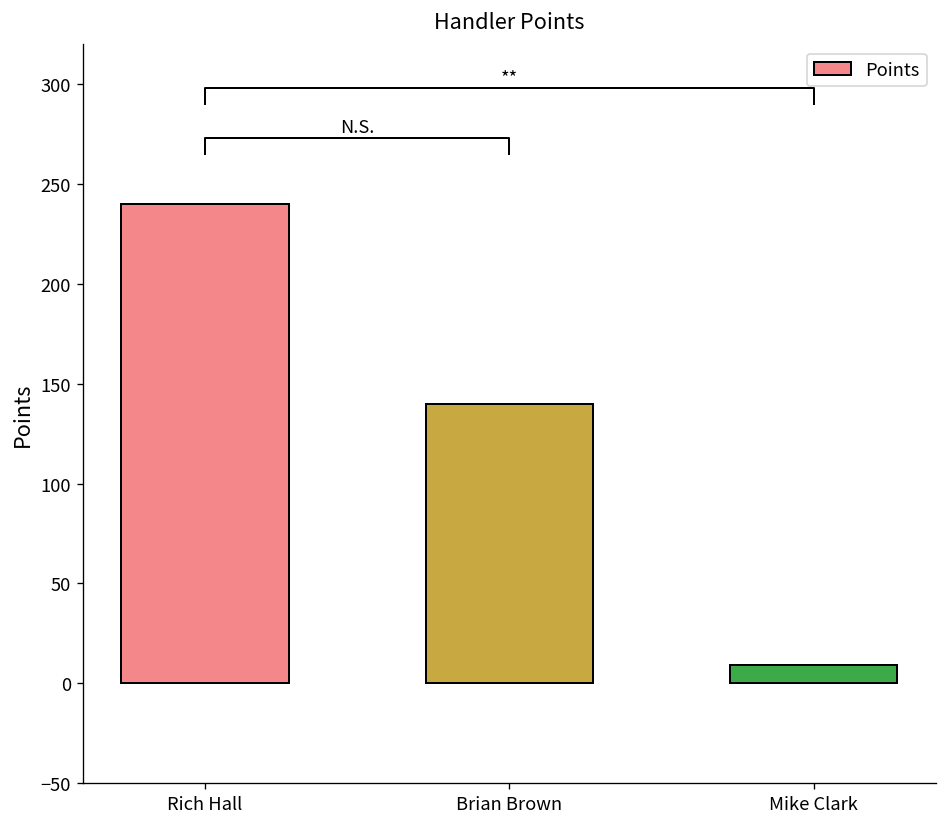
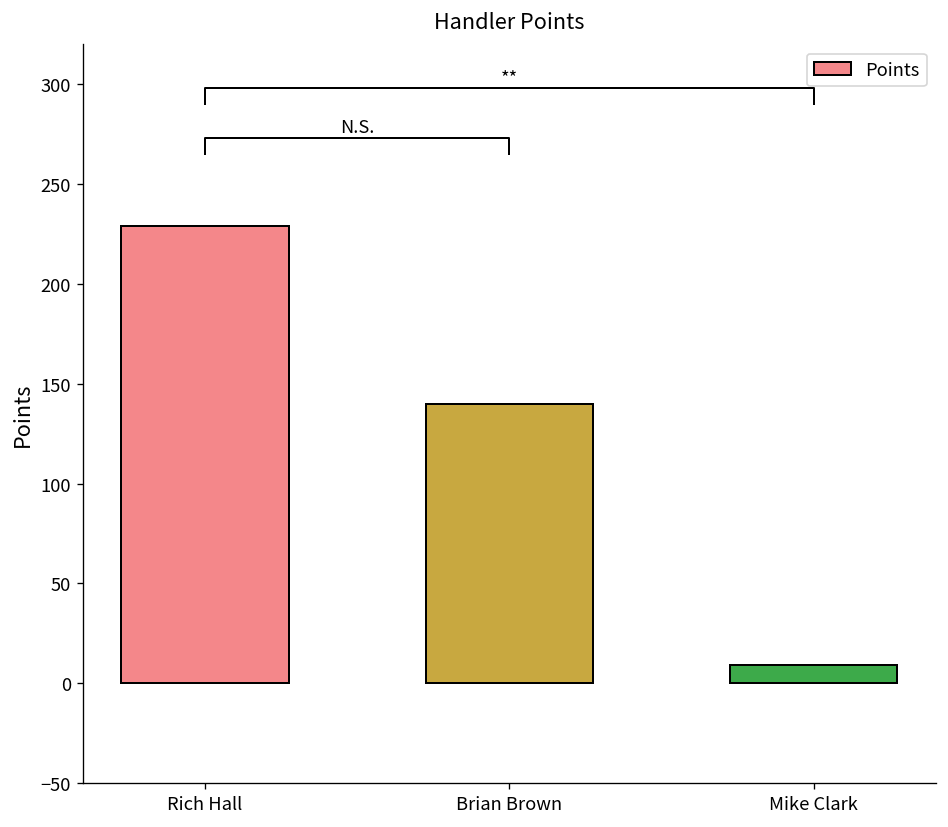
  {
    "Points": {
-     "Rich Hall": 240,
+     "Rich Hall": 229,
      "Brian Brown": 140,
      "Mike Clark": 9
    }
  }
